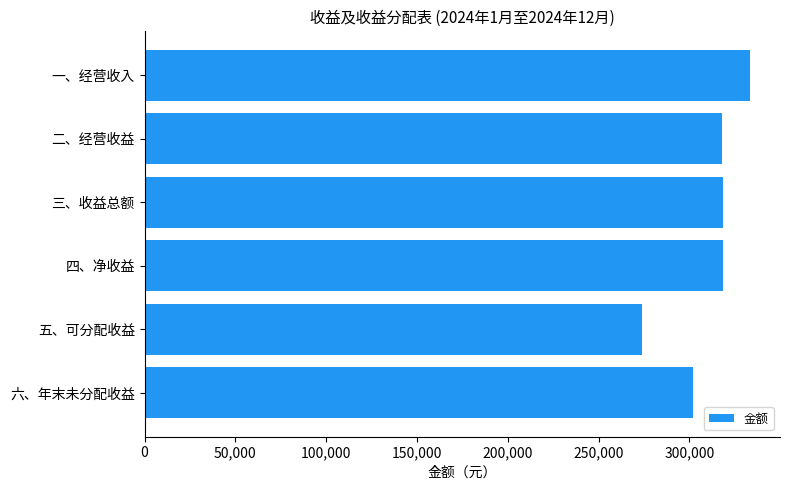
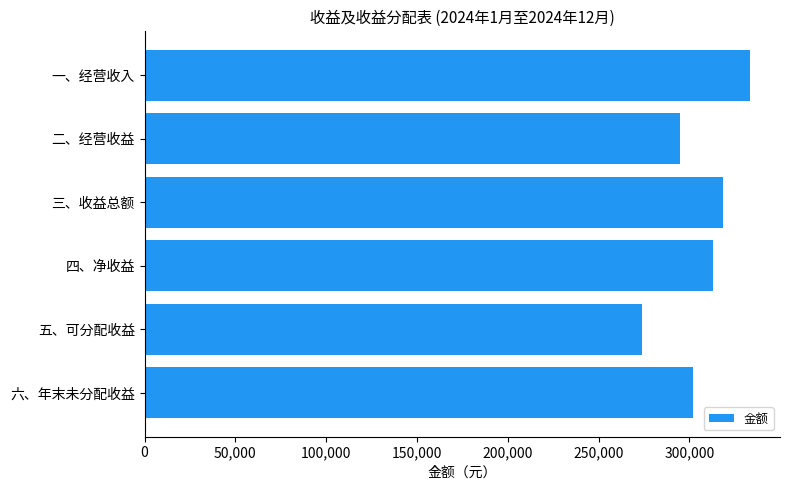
  {
    "一、经营收入": "333,000",
-   "二、经营收益": "318,000",
+   "二、经营收益": "295,000",
    "三、收益总额": "318,000",
-   "四、净收益": "318,000",
+   "四、净收益": "313,000",
    "五、可分配收益": "274,000",
    "六、年末未分配收益": "302,000"
  }
